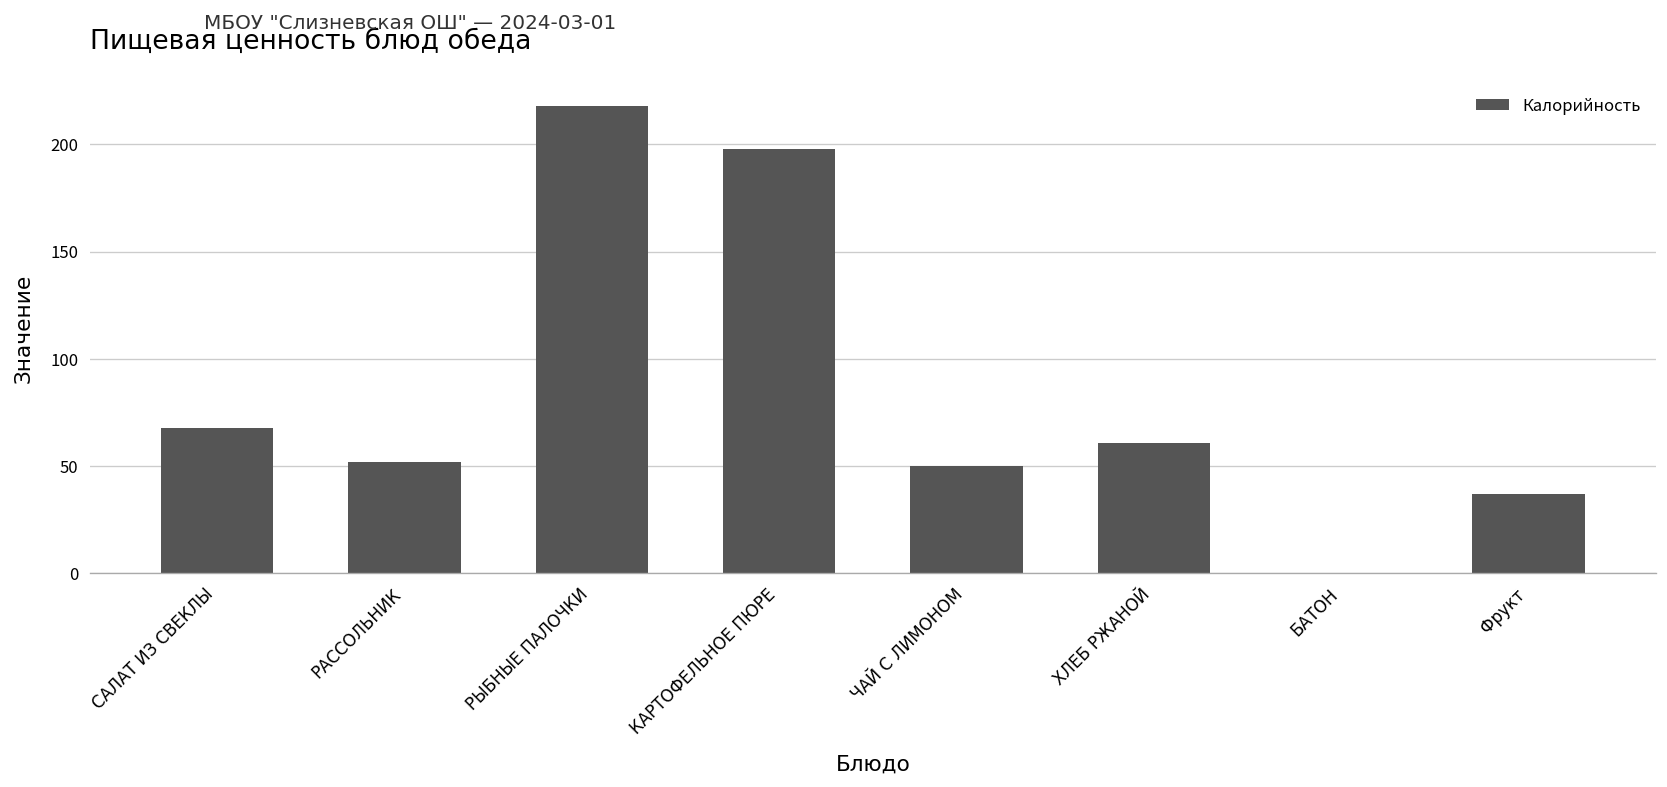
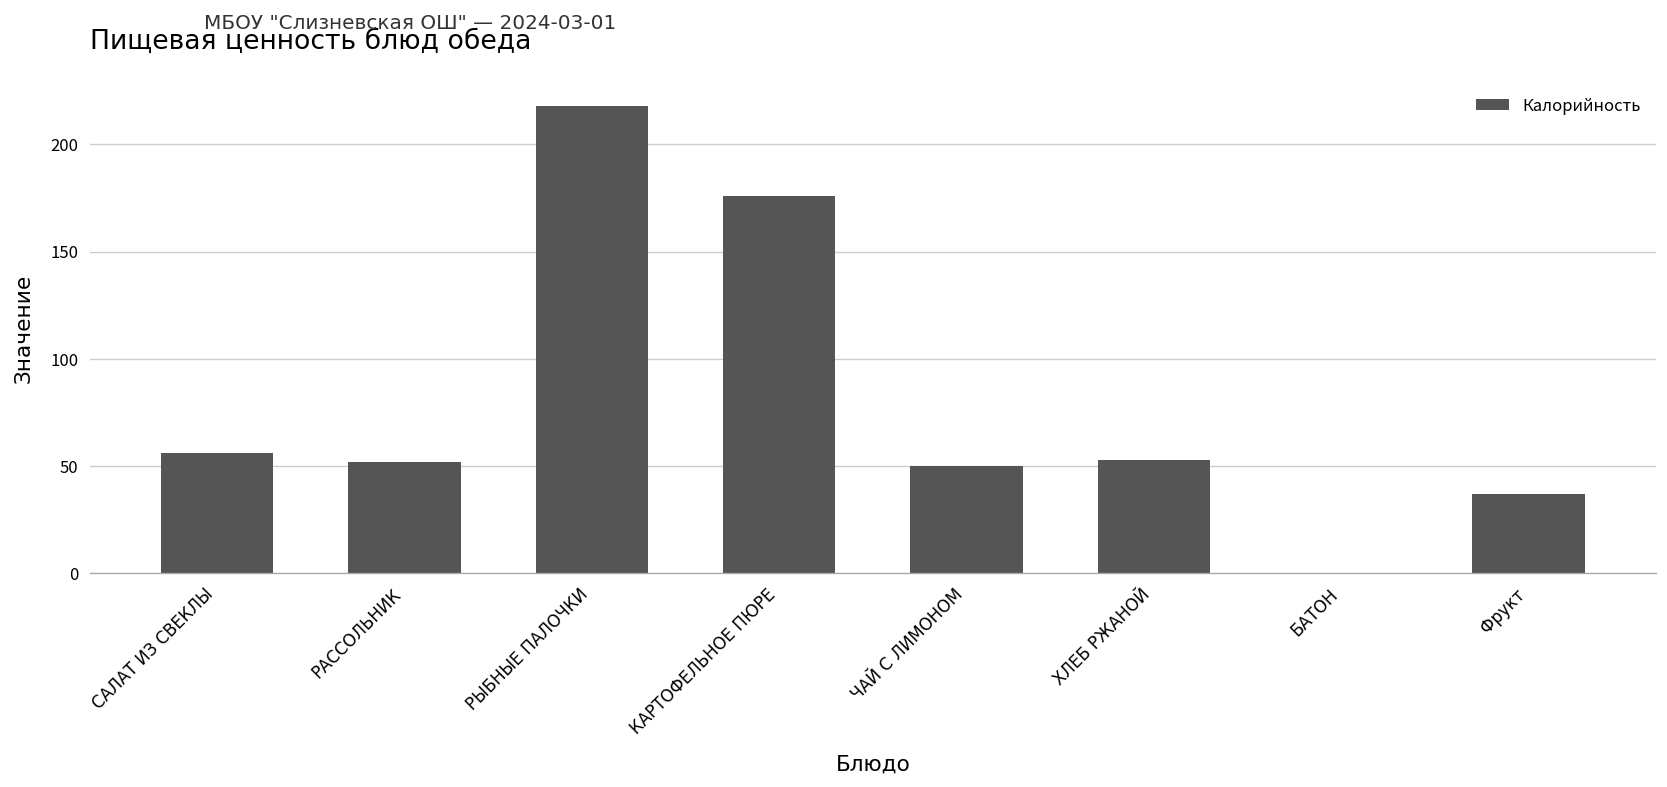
  {
-   "САЛАТ ИЗ СВЕКЛЫ": 68,
+   "САЛАТ ИЗ СВЕКЛЫ": 56,
    "РАССОЛЬНИК": 52,
    "РЫБНЫЕ ПАЛОЧКИ": 218,
-   "КАРТОФЕЛЬНОЕ ПЮРЕ": 198,
+   "КАРТОФЕЛЬНОЕ ПЮРЕ": 176,
    "ЧАЙ С ЛИМОНОМ": 50,
-   "ХЛЕБ РЖАНОЙ": 61,
+   "ХЛЕБ РЖАНОЙ": 53,
    "БАТОН": 0,
    "Фрукт": 37
  }
